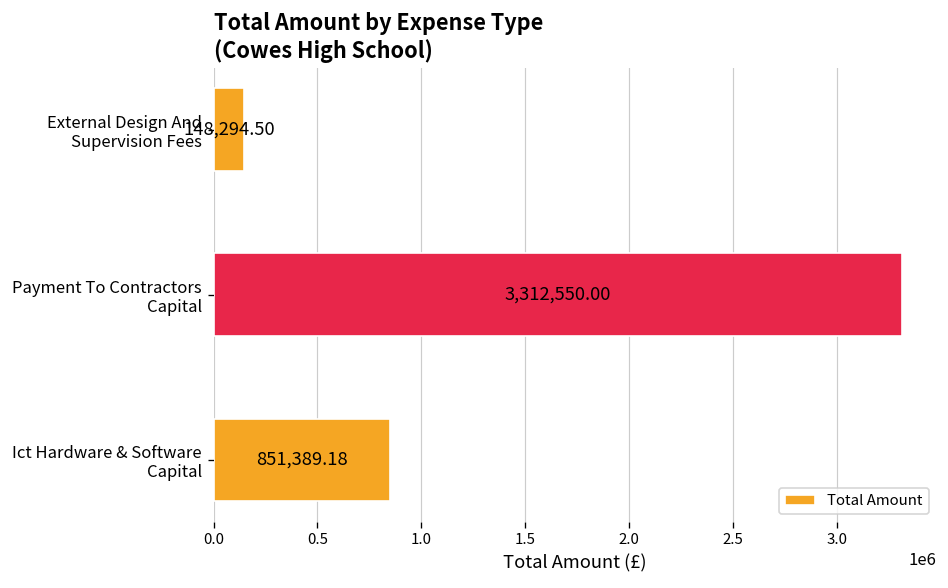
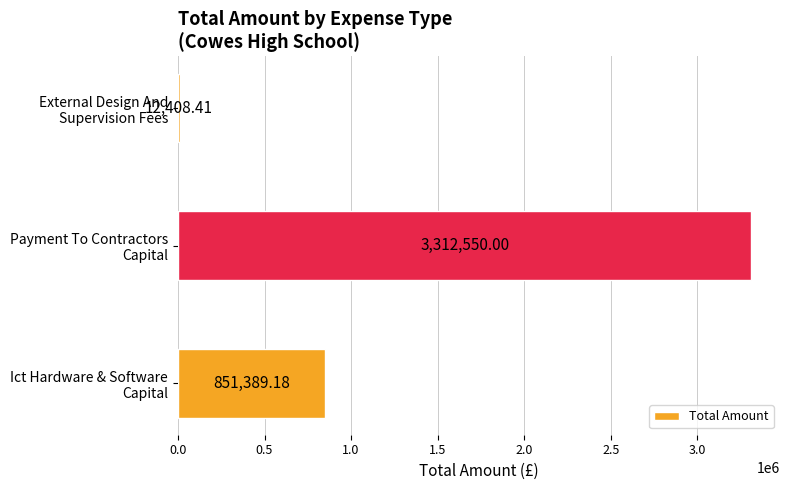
  {
-   "External Design And Supervision Fees": "148,294.50",
+   "External Design And Supervision Fees": "12,408.41",
    "Payment To Contractors Capital": "3,312,550.00",
    "Ict Hardware & Software Capital": "851,389.18"
  }
